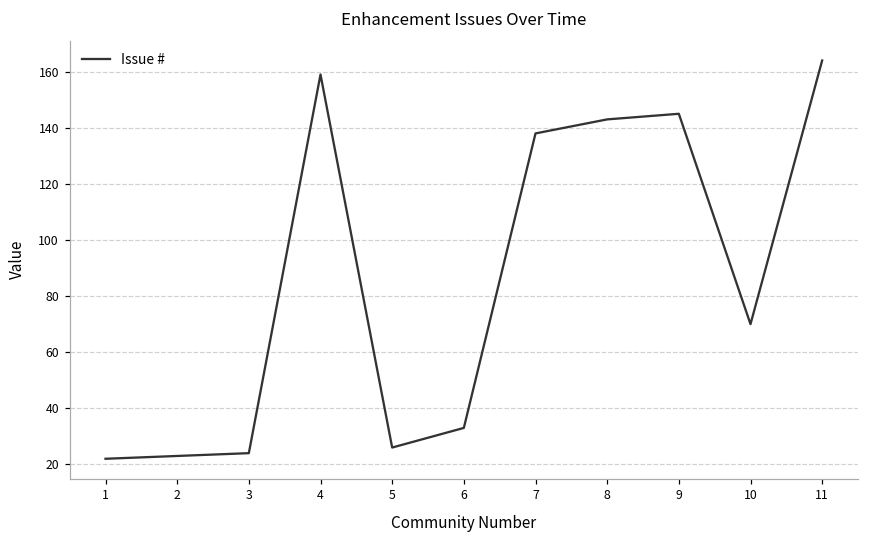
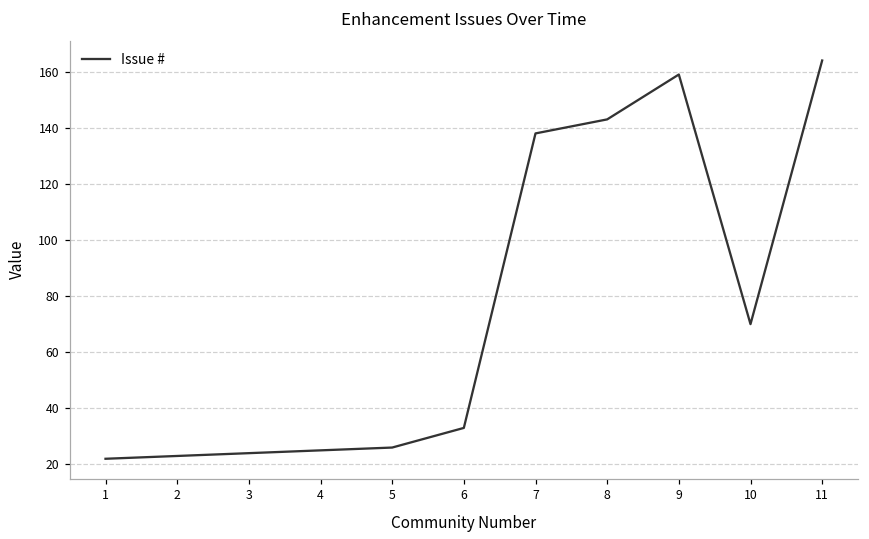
  {
    "1": 22,
    "2": 23,
    "3": 24,
-   "4": 159,
+   "4": 25,
    "5": 26,
    "6": 33,
    "7": 138,
    "8": 143,
-   "9": 145,
+   "9": 159,
    "10": 70,
    "11": 164
  }
